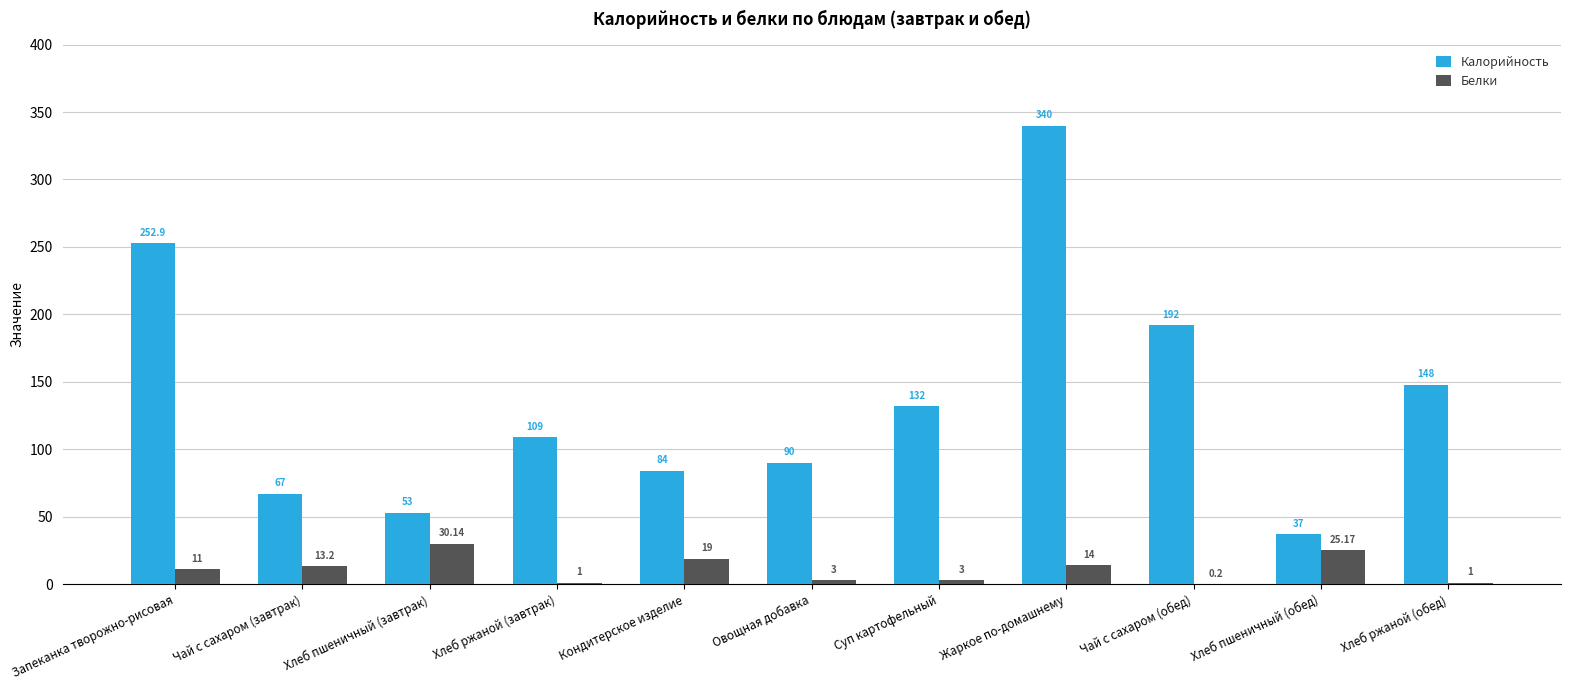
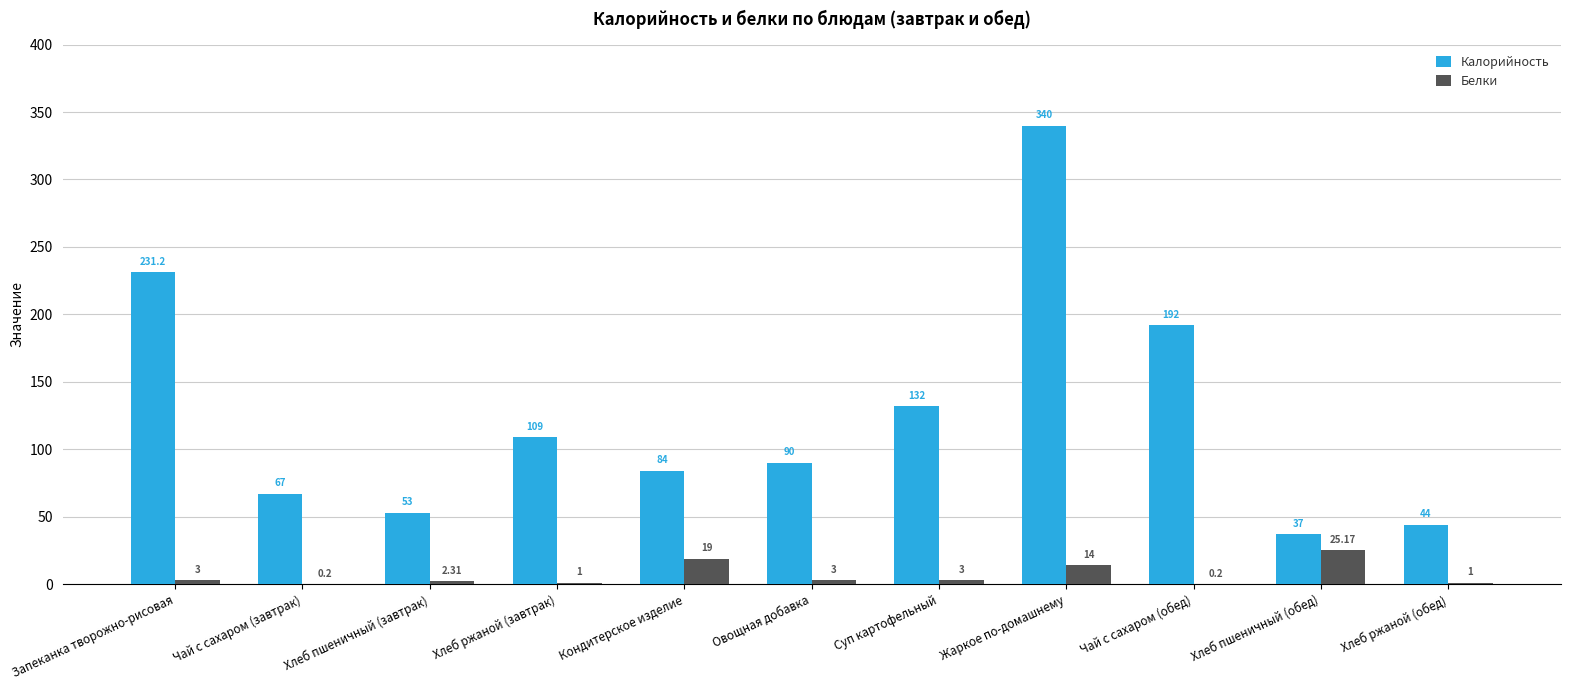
  {
    "Калорийность": {
-     "Запеканка творожно-рисовая": 252.9,
+     "Запеканка творожно-рисовая": 231.2,
      "Чай с сахаром (завтрак)": 67,
      "Хлеб пшеничный (завтрак)": 53,
      "Хлеб ржаной (завтрак)": 109,
      "Кондитерское изделие": 84,
      "Овощная добавка": 90,
      "Суп картофельный": 132,
      "Жаркое по-домашнему": 340,
      "Чай с сахаром (обед)": 192,
      "Хлеб пшеничный (обед)": 37,
-     "Хлеб ржаной (обед)": 148
+     "Хлеб ржаной (обед)": 44
    },
    "Белки": {
-     "Запеканка творожно-рисовая": 11,
-     "Чай с сахаром (завтрак)": 13.2,
-     "Хлеб пшеничный (завтрак)": 30.14,
+     "Запеканка творожно-рисовая": 3,
+     "Чай с сахаром (завтрак)": 0.2,
+     "Хлеб пшеничный (завтрак)": 2.31,
      "Хлеб ржаной (завтрак)": 1,
      "Кондитерское изделие": 19,
      "Овощная добавка": 3,
      "Суп картофельный": 3,
      "Жаркое по-домашнему": 14,
      "Чай с сахаром (обед)": 0.2,
      "Хлеб пшеничный (обед)": 25.17,
      "Хлеб ржаной (обед)": 1
    }
  }
